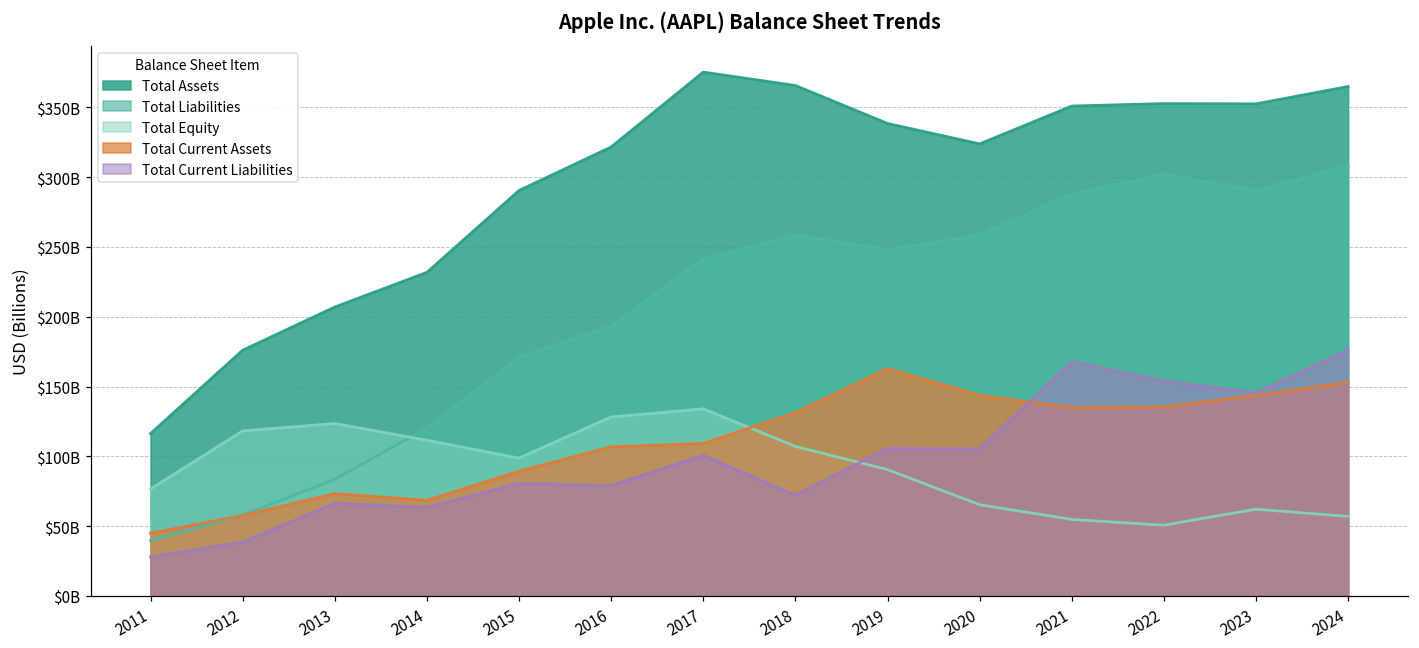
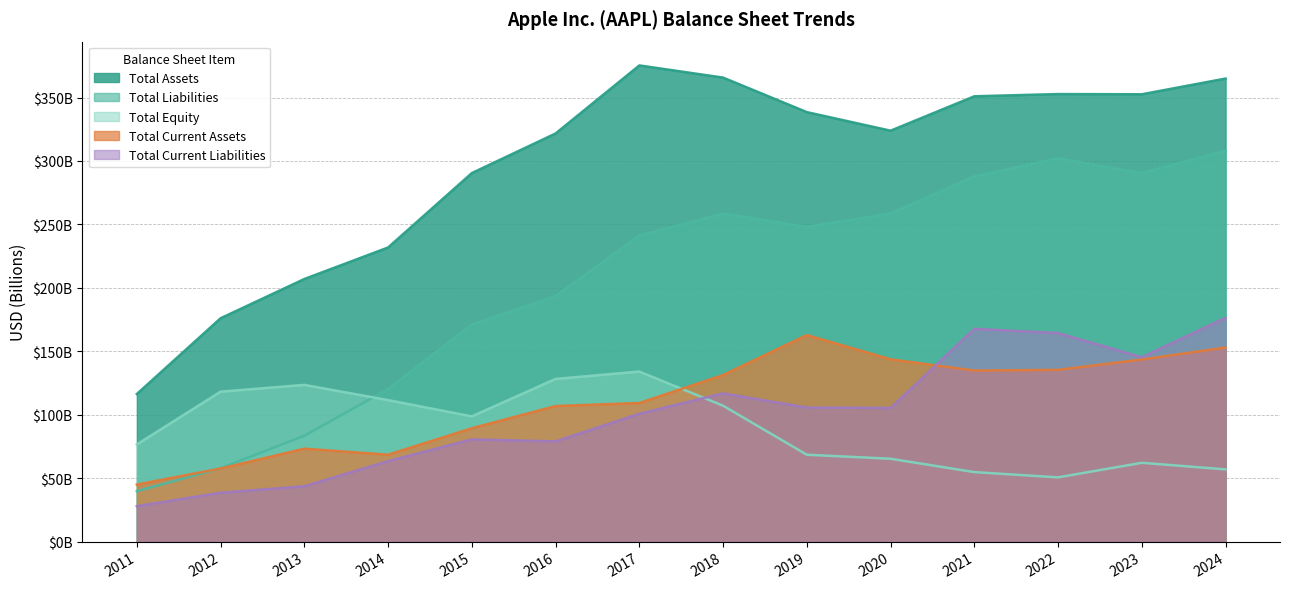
  {
    "Total Equity": {
      "2011": "$77000000000",
      "2012": "$118000000000",
      "2013": "$124000000000",
      "2014": "$112000000000",
      "2015": "$99000000000",
      "2016": "$128000000000",
      "2017": "$134000000000",
      "2018": "$107000000000",
-     "2019": "$90000000000",
+     "2019": "$69000000000",
      "2020": "$65000000000",
      "2021": "$55000000000",
      "2022": "$51000000000",
      "2023": "$62000000000",
      "2024": "$57000000000"
    },
    "Total Current Assets": {
      "2011": "$45000000000",
      "2013": "$73000000000",
      "2014": "$69000000000",
      "2015": "$89000000000",
      "2016": "$107000000000",
      "2017": "$109000000000",
      "2018": "$131000000000",
      "2019": "$163000000000",
      "2020": "$144000000000",
      "2021": "$135000000000",
      "2022": "$135000000000",
      "2024": "$153000000000"
    },
    "Total Current Liabilities": {
      "2011": "$28000000000",
      "2012": "$39000000000",
-     "2013": "$66000000000",
+     "2013": "$44000000000",
      "2014": "$63000000000",
      "2015": "$81000000000",
      "2016": "$79000000000",
      "2017": "$101000000000",
-     "2018": "$72000000000",
+     "2018": "$117000000000",
      "2019": "$106000000000",
      "2020": "$105000000000",
      "2021": "$168000000000",
-     "2022": "$154000000000",
+     "2022": "$164000000000",
      "2024": "$176000000000"
    }
  }
